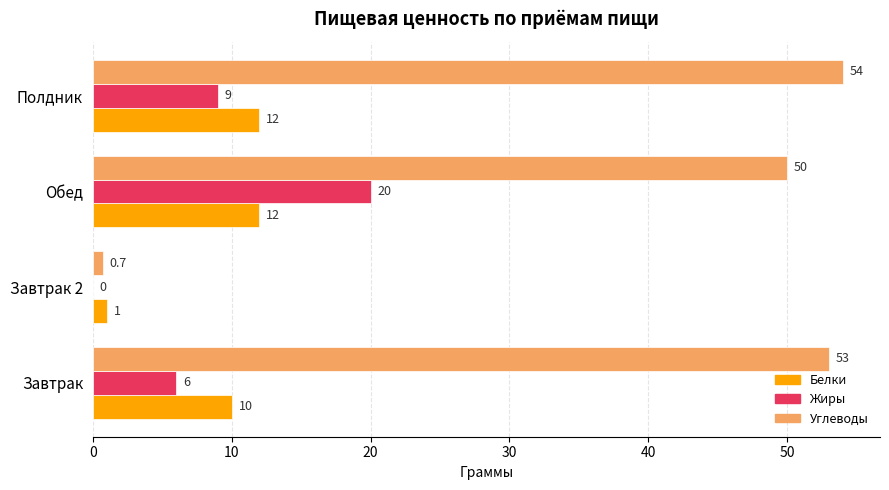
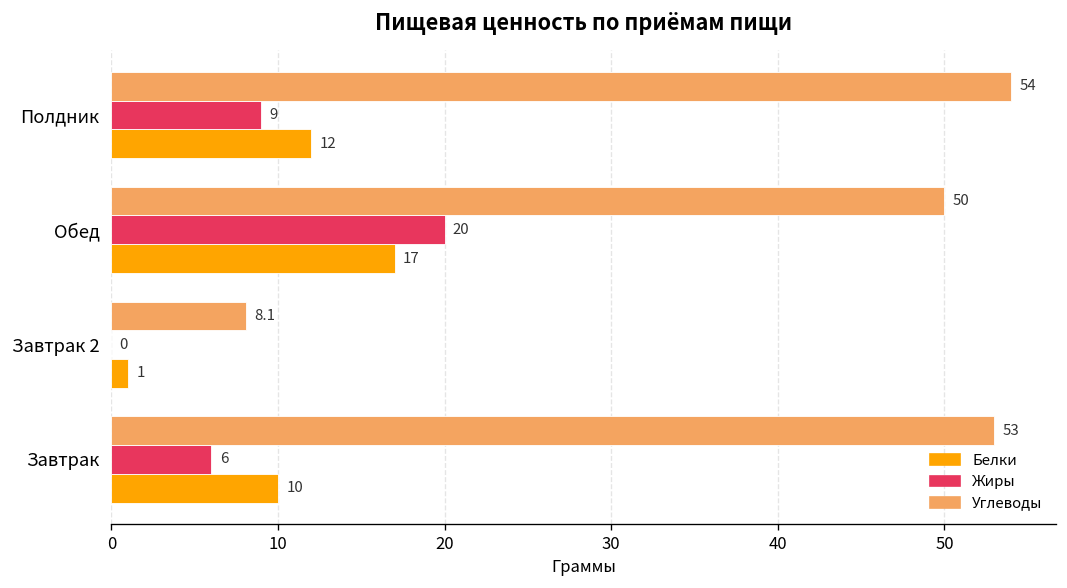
  {
    "Белки": {
      "Полдник": 12,
-     "Обед": 12,
+     "Обед": 17,
      "Завтрак 2": 1,
      "Завтрак": 10
    },
    "Жиры": {
      "Полдник": 9,
      "Обед": 20,
      "Завтрак 2": 0,
      "Завтрак": 6
    },
    "Углеводы": {
      "Полдник": 54,
      "Обед": 50,
-     "Завтрак 2": 0.7,
+     "Завтрак 2": 8.1,
      "Завтрак": 53
    }
  }
